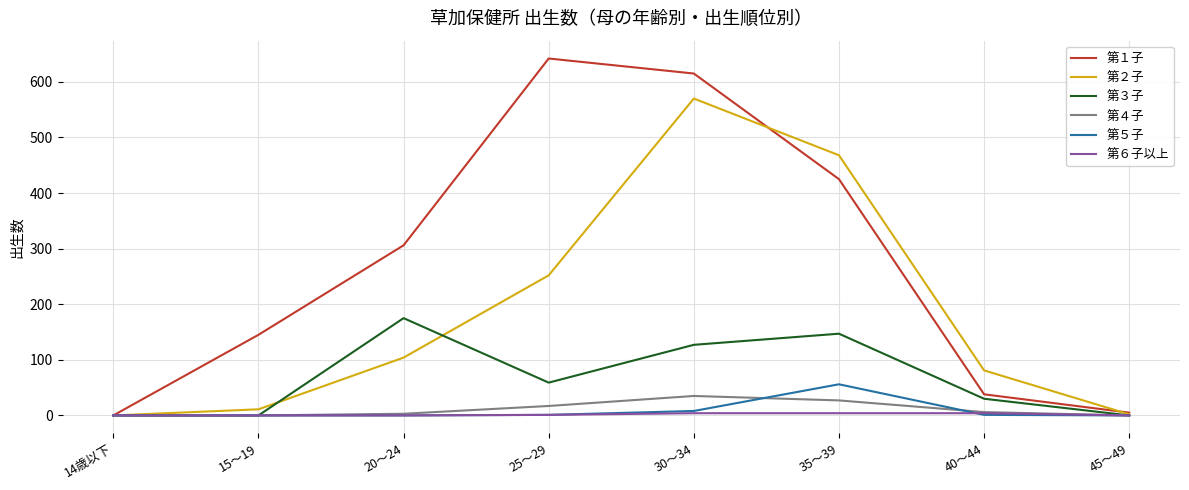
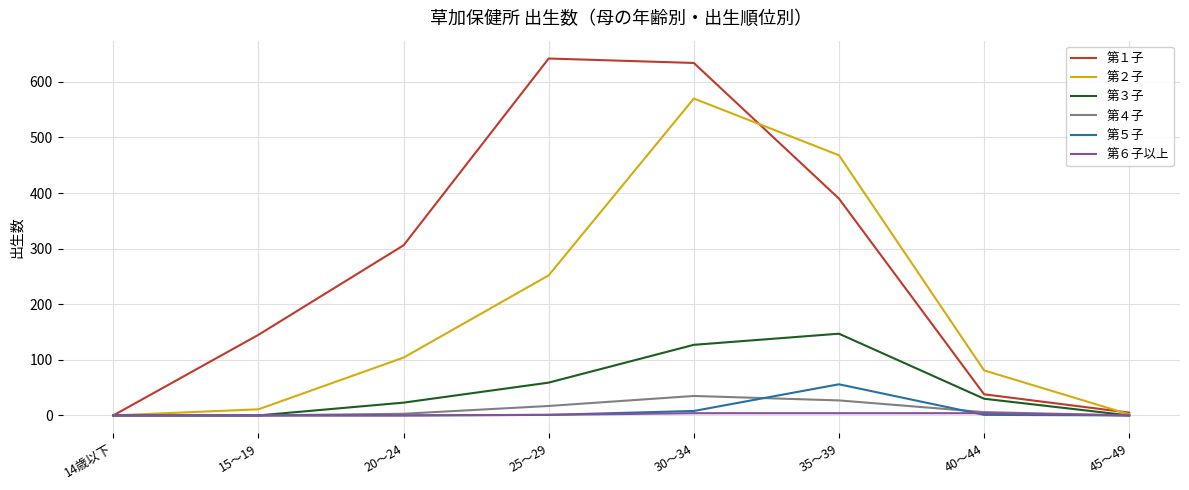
  {
    "第１子": {
      "15～19": 150,
      "20～24": 310,
      "25～29": 640,
-     "30～34": 620,
-     "35～39": 430,
+     "30～34": 630,
+     "35～39": 390,
      "40～44": 40
    },
    "第２子": {
      "15～19": 10,
      "20～24": 100,
      "25～29": 250,
      "30～34": 570,
      "35～39": 470,
      "40～44": 80
    },
    "第３子": {
-     "20～24": 180,
+     "20～24": 20,
      "25～29": 60,
      "30～34": 130,
      "35～39": 150,
      "40～44": 30
    },
    "第５子": {
      "35～39": 60
    }
  }
